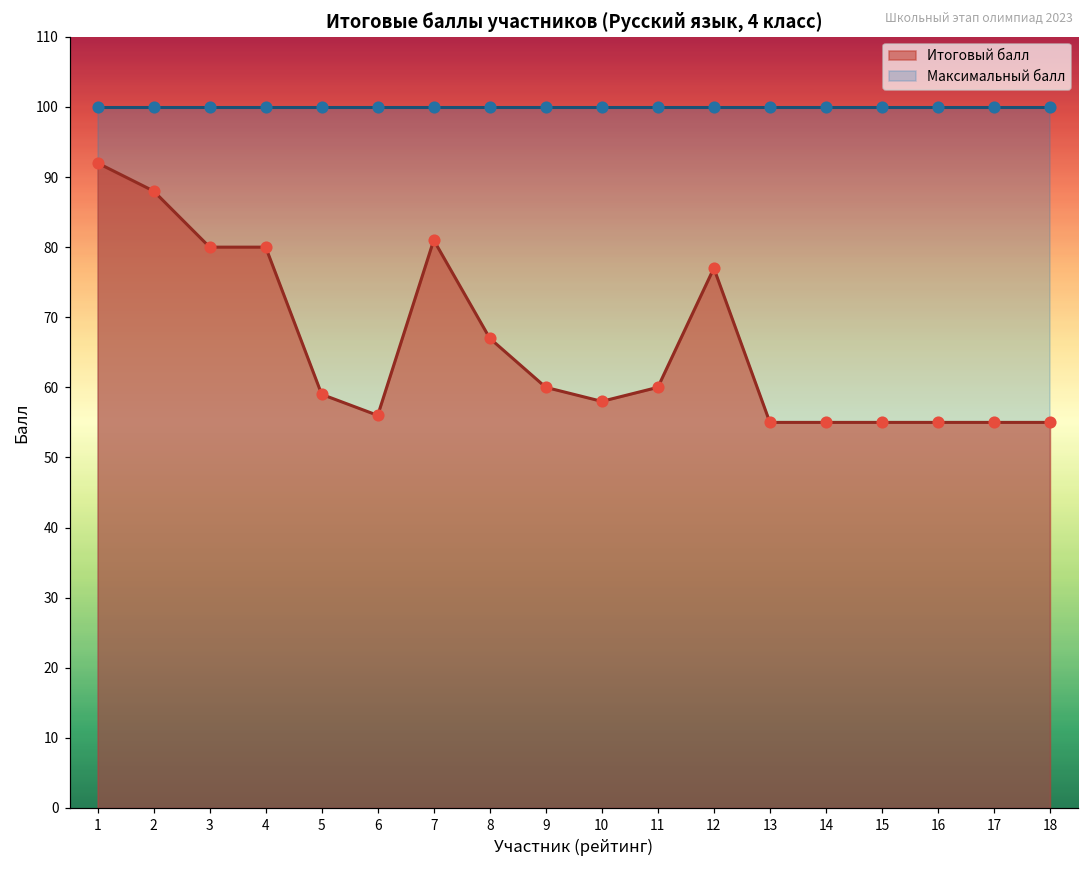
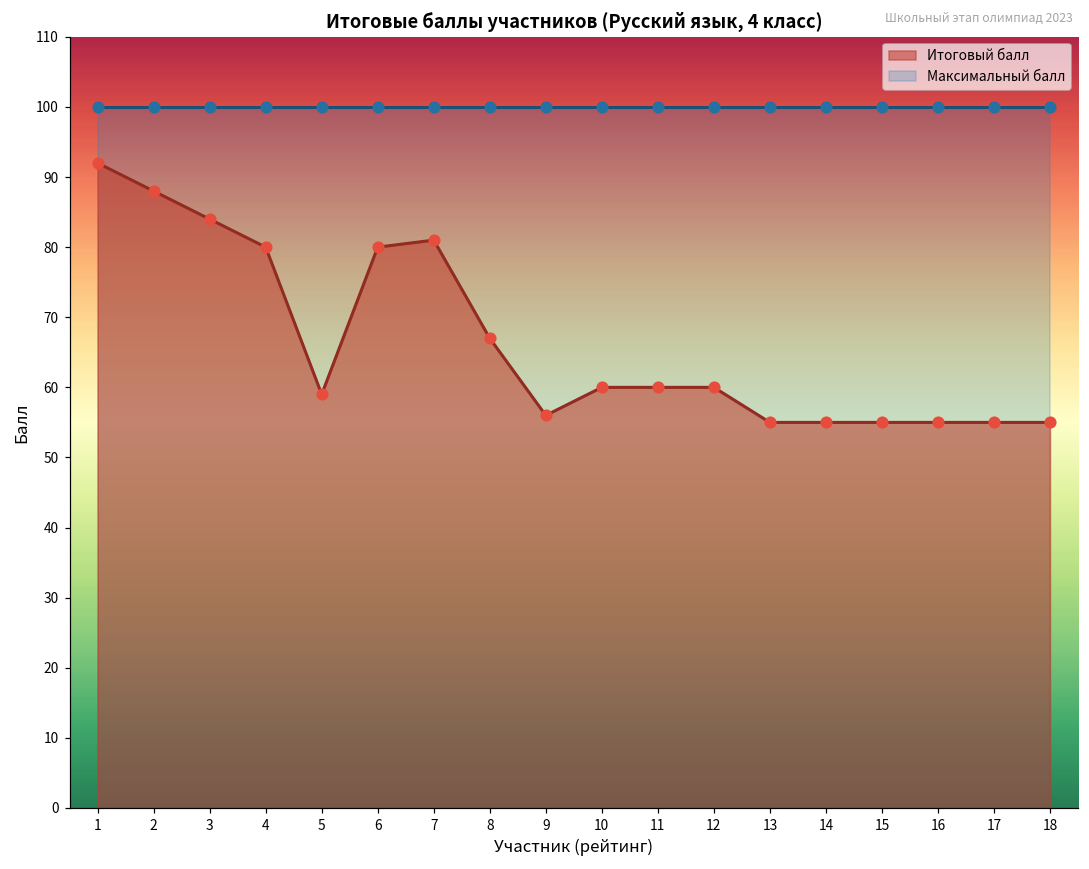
  {
    "Итоговый балл": {
      "1": 92,
      "2": 88,
-     "3": 80,
+     "3": 84,
      "4": 80,
      "5": 59,
-     "6": 56,
+     "6": 80,
      "7": 81,
      "8": 67,
-     "9": 60,
-     "10": 58,
+     "9": 56,
+     "10": 60,
      "11": 60,
-     "12": 77,
+     "12": 60,
      "13": 55,
      "14": 55,
      "15": 55,
      "16": 55,
      "17": 55,
      "18": 55
    },
    "Максимальный балл": {
      "1": 100,
      "2": 100,
      "3": 100,
      "4": 100,
      "5": 100,
      "6": 100,
      "7": 100,
      "8": 100,
      "9": 100,
      "10": 100,
      "11": 100,
      "12": 100,
      "13": 100,
      "14": 100,
      "15": 100,
      "16": 100,
      "17": 100,
      "18": 100
    }
  }
